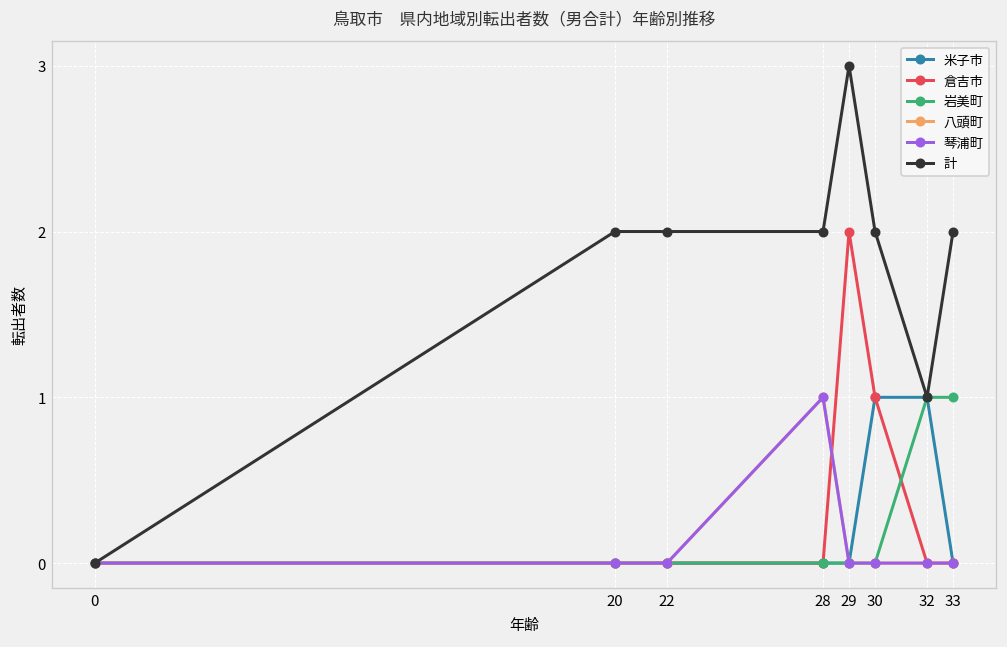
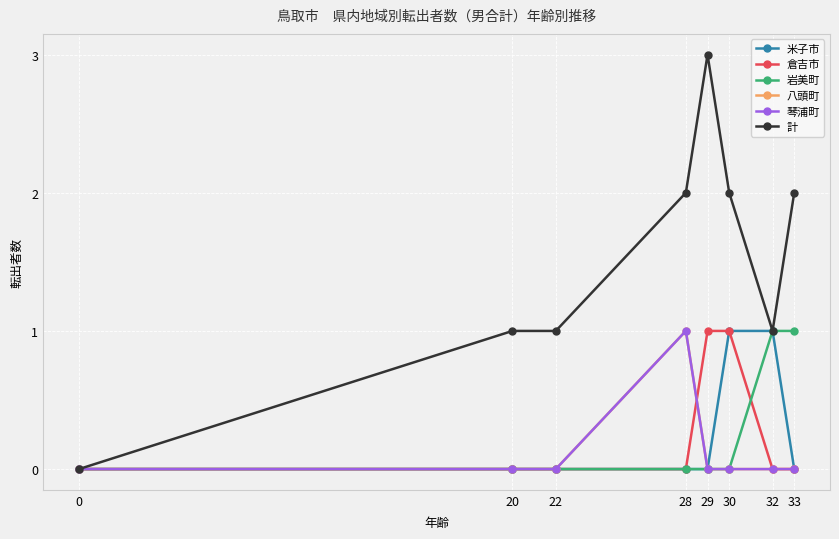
  {
    "倉吉市": {
-     "29": 2
+     "29": 1
    },
    "岩美町": {
      "33": 1
    },
    "琴浦町": {
      "28": 1
    },
    "計": {
-     "20": 2,
-     "22": 2,
+     "20": 1,
+     "22": 1,
      "28": 2,
      "29": 3,
      "30": 2,
      "33": 2
    }
  }
